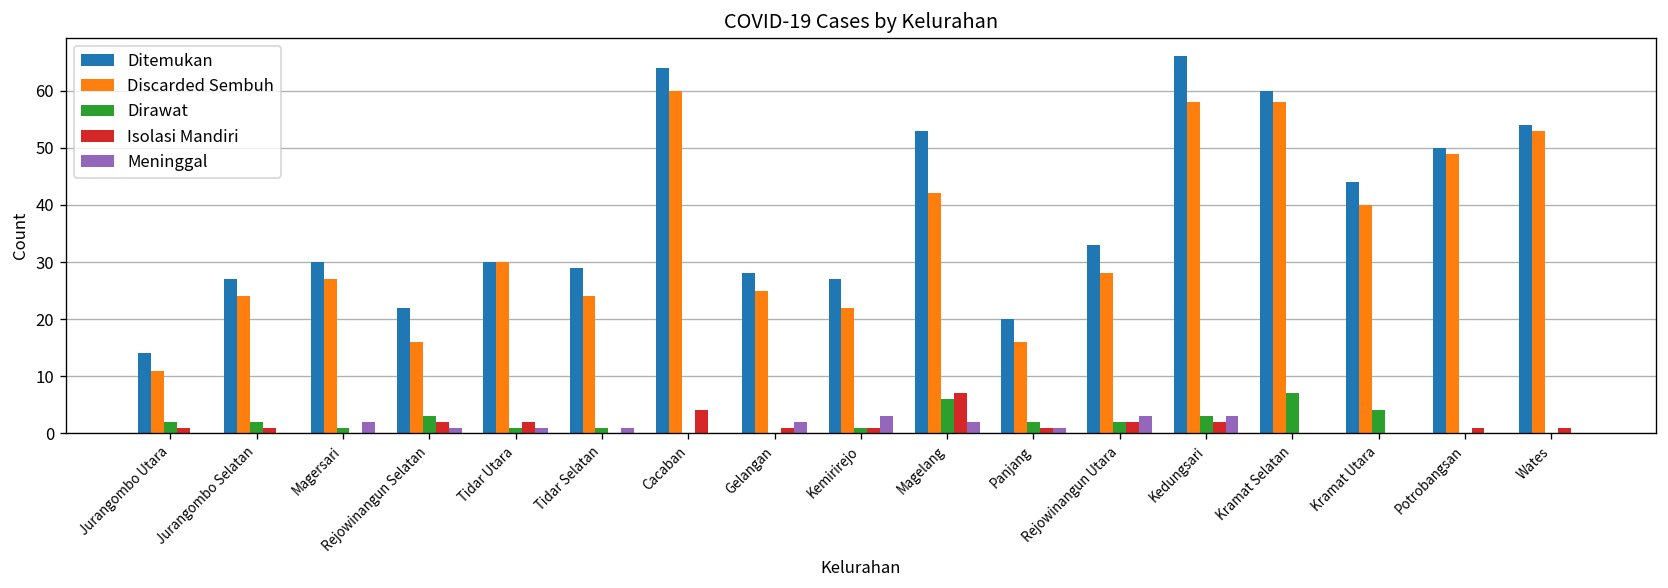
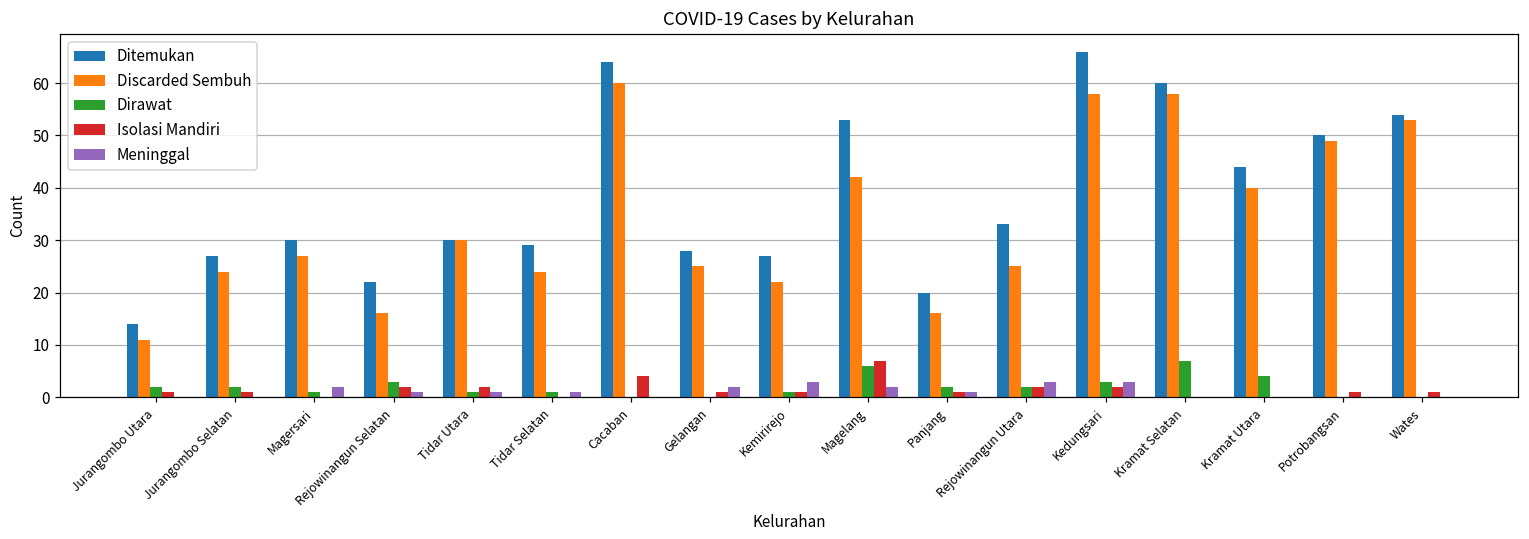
  {
    "Ditemukan": {
      "Jurangombo Utara": 14,
      "Jurangombo Selatan": 27,
      "Magersari": 30,
      "Rejowinangun Selatan": 22,
      "Tidar Utara": 30,
      "Tidar Selatan": 29,
      "Cacaban": 64,
      "Gelangan": 28,
      "Kemirirejo": 27,
      "Magelang": 53,
      "Panjang": 20,
      "Rejowinangun Utara": 33,
      "Kedungsari": 66,
      "Kramat Selatan": 60,
      "Kramat Utara": 44,
      "Potrobangsan": 50,
      "Wates": 54
    },
    "Discarded Sembuh": {
      "Jurangombo Utara": 11,
      "Jurangombo Selatan": 24,
      "Magersari": 27,
      "Rejowinangun Selatan": 16,
      "Tidar Utara": 30,
      "Tidar Selatan": 24,
      "Cacaban": 60,
      "Gelangan": 25,
      "Kemirirejo": 22,
      "Magelang": 42,
      "Panjang": 16,
-     "Rejowinangun Utara": 28,
+     "Rejowinangun Utara": 25,
      "Kedungsari": 58,
      "Kramat Selatan": 58,
      "Kramat Utara": 40,
      "Potrobangsan": 49,
      "Wates": 53
    },
    "Dirawat": {
      "Jurangombo Utara": 2,
      "Jurangombo Selatan": 2,
      "Magersari": 1,
      "Rejowinangun Selatan": 3,
      "Tidar Utara": 1,
      "Tidar Selatan": 1,
      "Cacaban": 0,
      "Gelangan": 0,
      "Kemirirejo": 1,
      "Magelang": 6,
      "Panjang": 2,
      "Rejowinangun Utara": 2,
      "Kedungsari": 3,
      "Kramat Selatan": 7,
      "Kramat Utara": 4,
      "Potrobangsan": 0,
      "Wates": 0
    },
    "Isolasi Mandiri": {
      "Jurangombo Utara": 1,
      "Jurangombo Selatan": 1,
      "Magersari": 0,
      "Rejowinangun Selatan": 2,
      "Tidar Utara": 2,
      "Tidar Selatan": 0,
      "Cacaban": 4,
      "Gelangan": 1,
      "Kemirirejo": 1,
      "Magelang": 7,
      "Panjang": 1,
      "Rejowinangun Utara": 2,
      "Kedungsari": 2,
      "Kramat Selatan": 0,
      "Kramat Utara": 0,
      "Potrobangsan": 1,
      "Wates": 1
    },
    "Meninggal": {
      "Jurangombo Utara": 0,
      "Jurangombo Selatan": 0,
      "Magersari": 2,
      "Rejowinangun Selatan": 1,
      "Tidar Utara": 1,
      "Tidar Selatan": 1,
      "Cacaban": 0,
      "Gelangan": 2,
      "Kemirirejo": 3,
      "Magelang": 2,
      "Panjang": 1,
      "Rejowinangun Utara": 3,
      "Kedungsari": 3,
      "Kramat Selatan": 0,
      "Kramat Utara": 0,
      "Potrobangsan": 0,
      "Wates": 0
    }
  }
